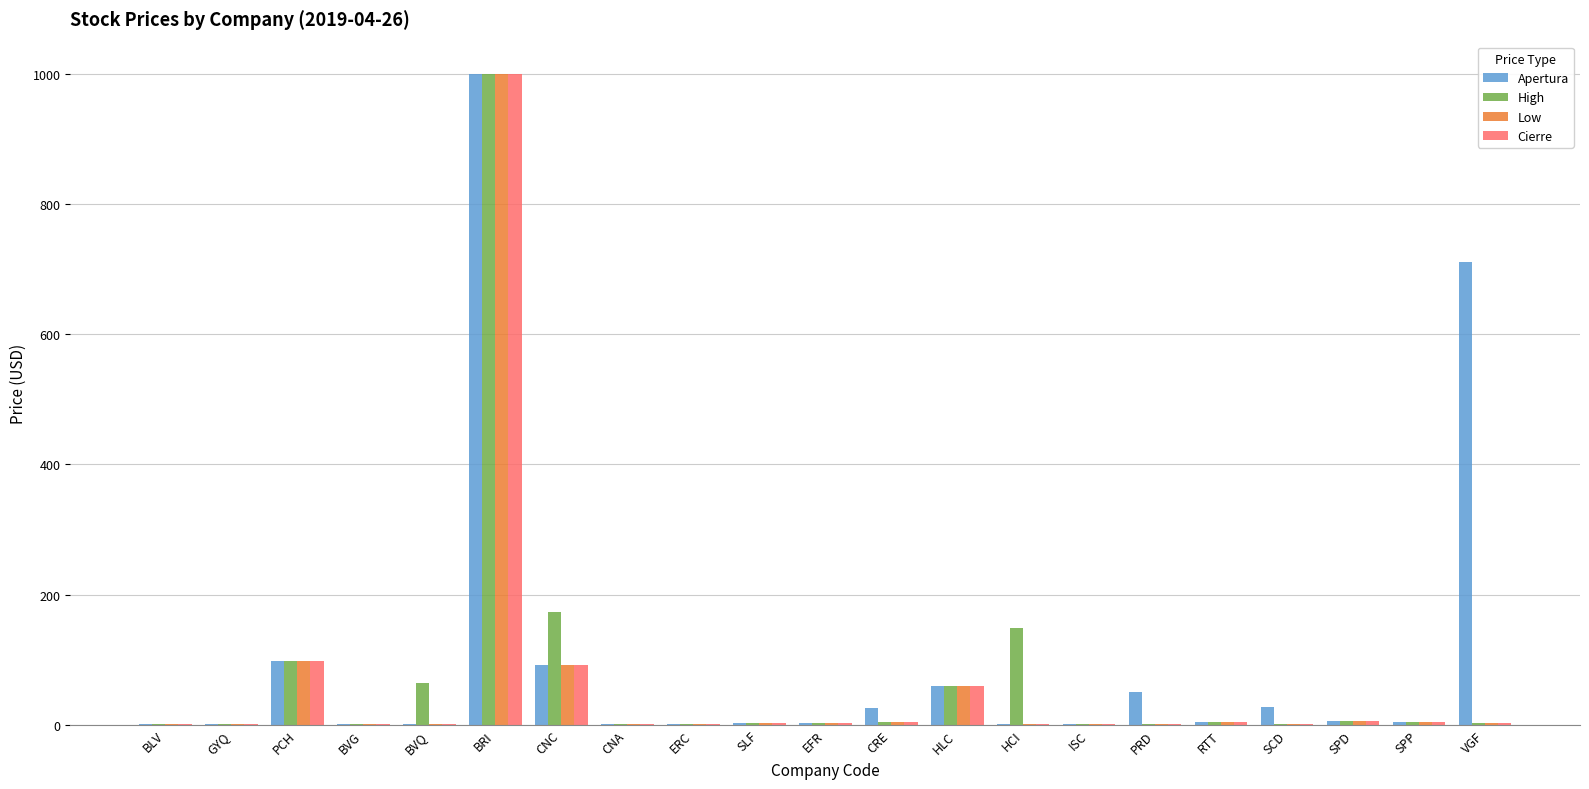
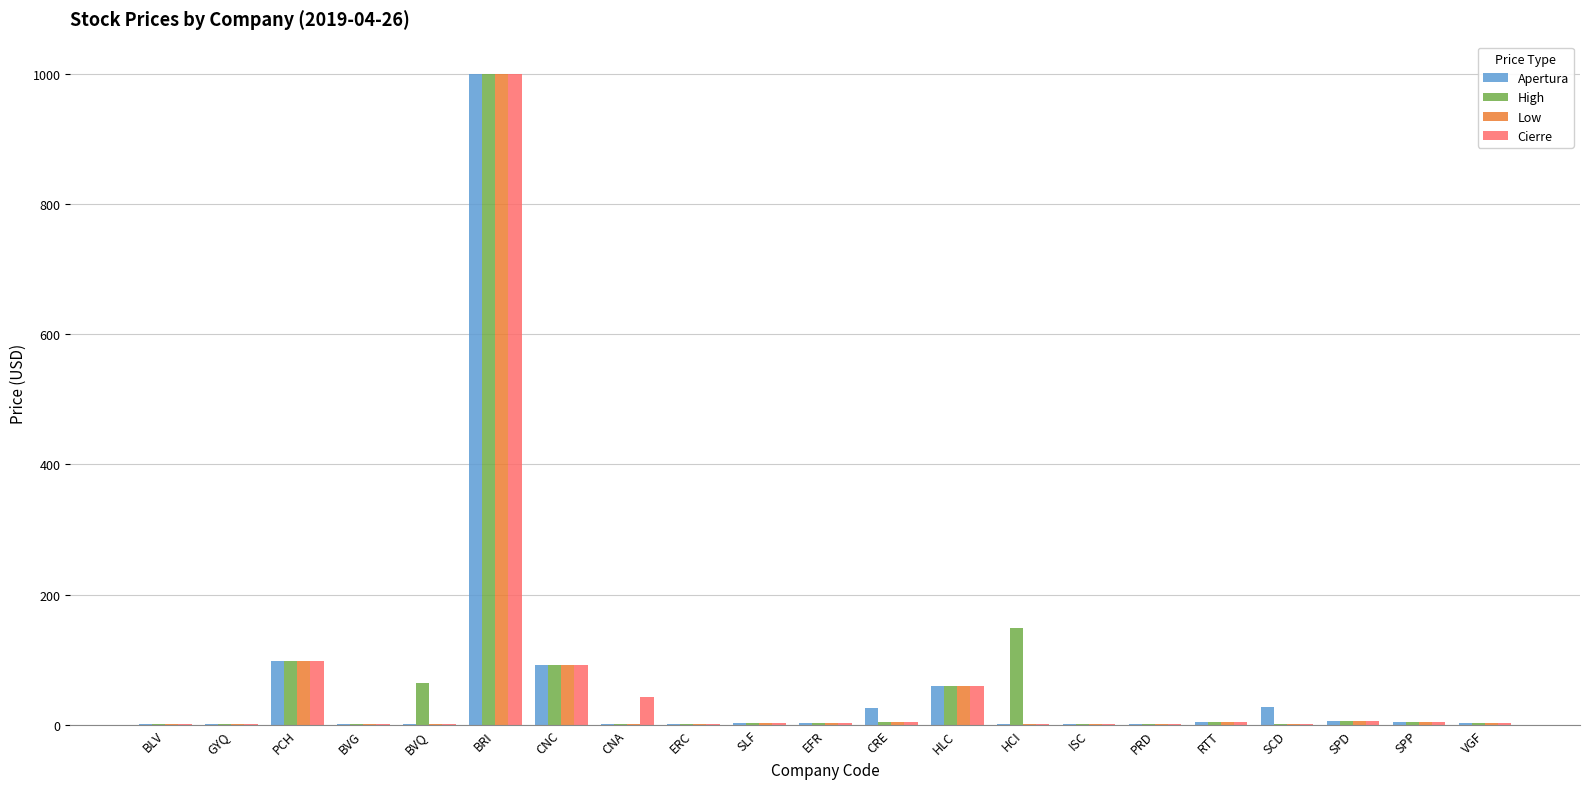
  {
    "Apertura": {
      "PCH": 100,
      "BRI": 1000,
      "CNC": 90,
      "CRE": 30,
      "HLC": 60,
-     "PRD": 50,
+     "PRD": 0,
      "SCD": 30,
      "SPD": 10,
      "SPP": 0,
-     "VGF": 710
+     "VGF": 0
    },
    "High": {
      "PCH": 100,
      "BVQ": 60,
      "BRI": 1000,
-     "CNC": 170,
+     "CNC": 90,
      "CRE": 0,
      "HLC": 60,
      "HCI": 150,
      "SPD": 10,
      "SPP": 0
    },
    "Low": {
      "PCH": 100,
      "BRI": 1000,
      "CNC": 90,
      "CRE": 0,
      "HLC": 60,
      "SPD": 10,
      "SPP": 0
    },
    "Cierre": {
      "PCH": 100,
      "BRI": 1000,
      "CNC": 90,
-     "CNA": 0,
+     "CNA": 40,
      "CRE": 0,
      "HLC": 60,
      "SPD": 10,
      "SPP": 0
    }
  }
